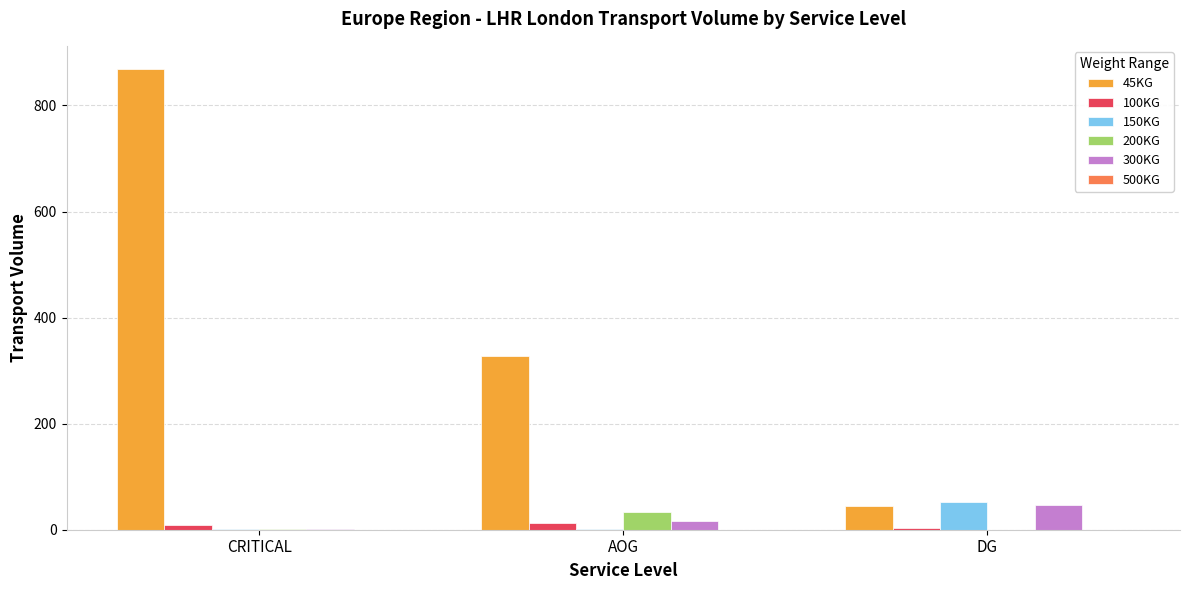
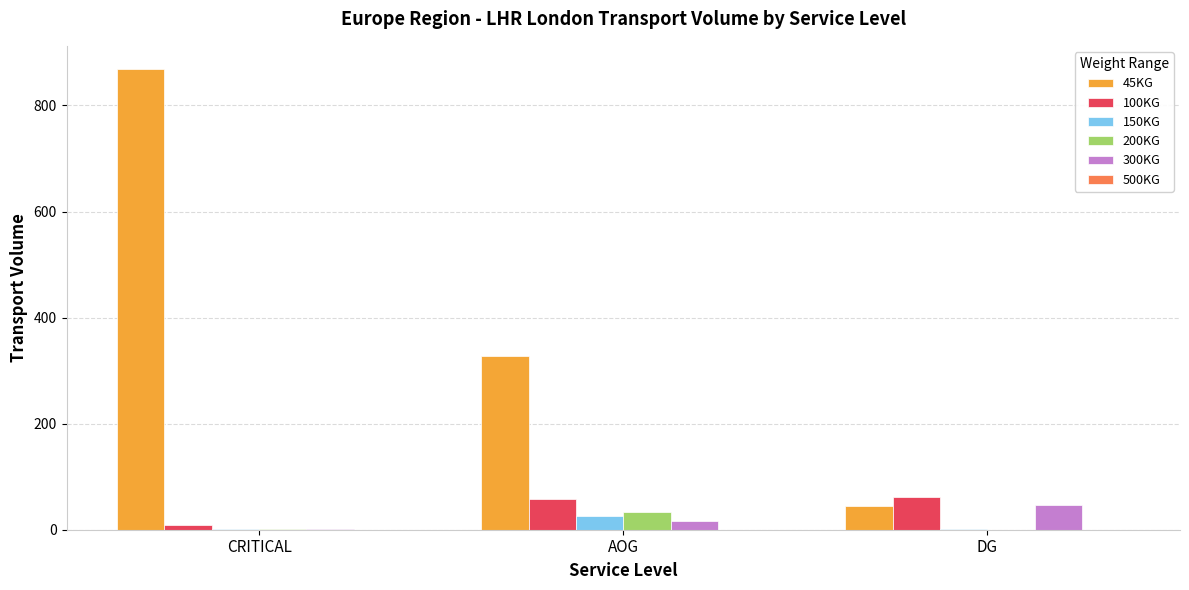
  {
    "100KG": {
      "CRITICAL": 10,
-     "AOG": 10,
-     "DG": 0
+     "AOG": 60,
+     "DG": 60
    },
    "150KG": {
-     "AOG": 0,
-     "DG": 50
+     "AOG": 30,
+     "DG": 0
    },
    "200KG": {
      "AOG": 30,
      "DG": 0
    },
    "300KG": {
      "AOG": 20,
      "DG": 50
    }
  }
